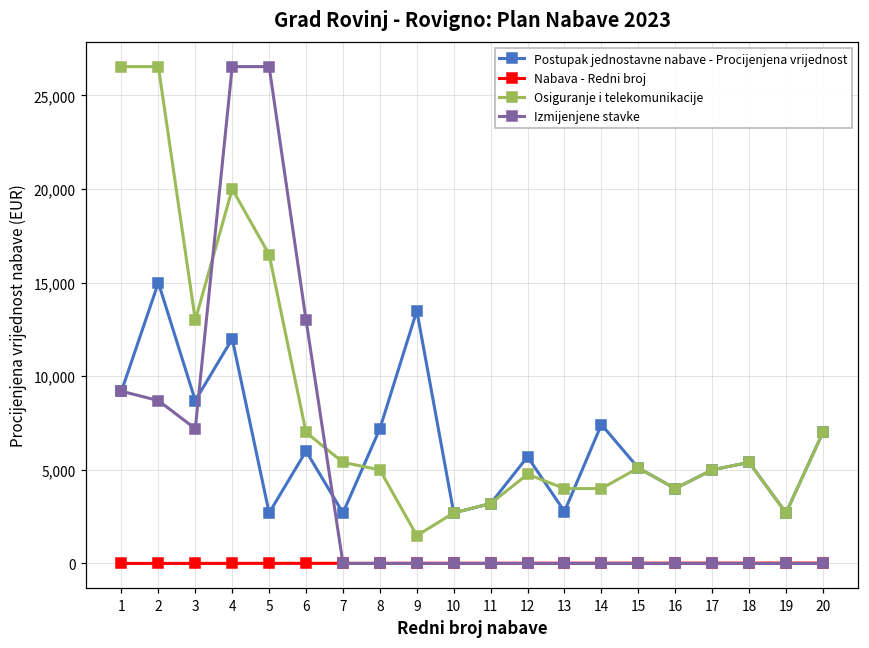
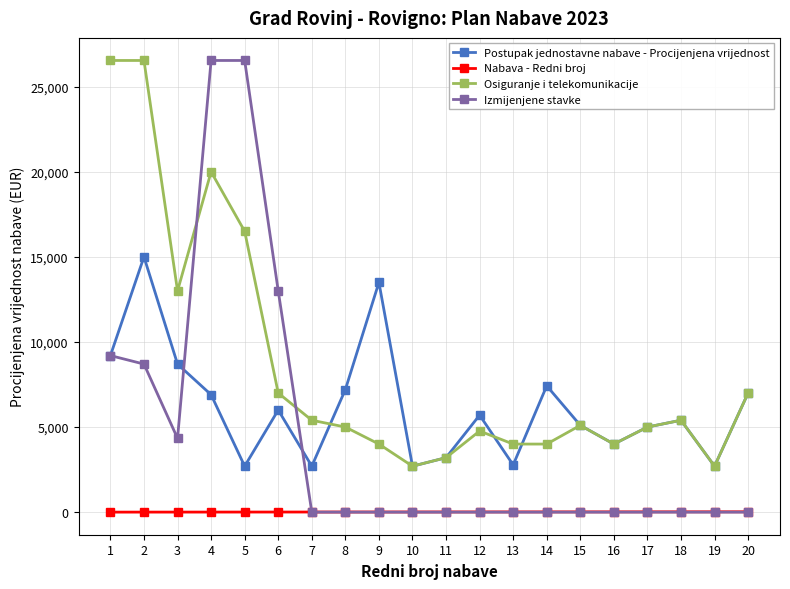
  {
    "Postupak jednostavne nabave - Procijenjena vrijednost": {
      "2": "15,000",
      "3": "8,700",
-     "4": "12,000",
+     "4": "6,900",
      "5": "2,700",
      "6": "6,000",
      "7": "2,700",
      "8": "7,200",
      "9": "13,500",
      "12": "5,700",
      "13": "2,800",
      "14": "7,400"
    },
    "Nabava - Redni broj": {
      "1": "0",
      "2": "0",
      "3": "0",
      "4": "0",
      "5": "0",
      "6": "0"
    },
    "Osiguranje i telekomunikacije": {
      "1": "26,500",
      "2": "26,500",
      "3": "13,000",
      "4": "20,000",
      "5": "16,500",
      "6": "7,000",
      "7": "5,400",
      "8": "5,000",
-     "9": "1,500",
+     "9": "4,000",
      "12": "4,800",
      "13": "4,000",
      "14": "4,000"
    },
    "Izmijenjene stavke": {
      "2": "8,700",
-     "3": "7,200",
+     "3": "4,300",
      "4": "26,500",
      "5": "26,500",
      "6": "13,000"
    }
  }
